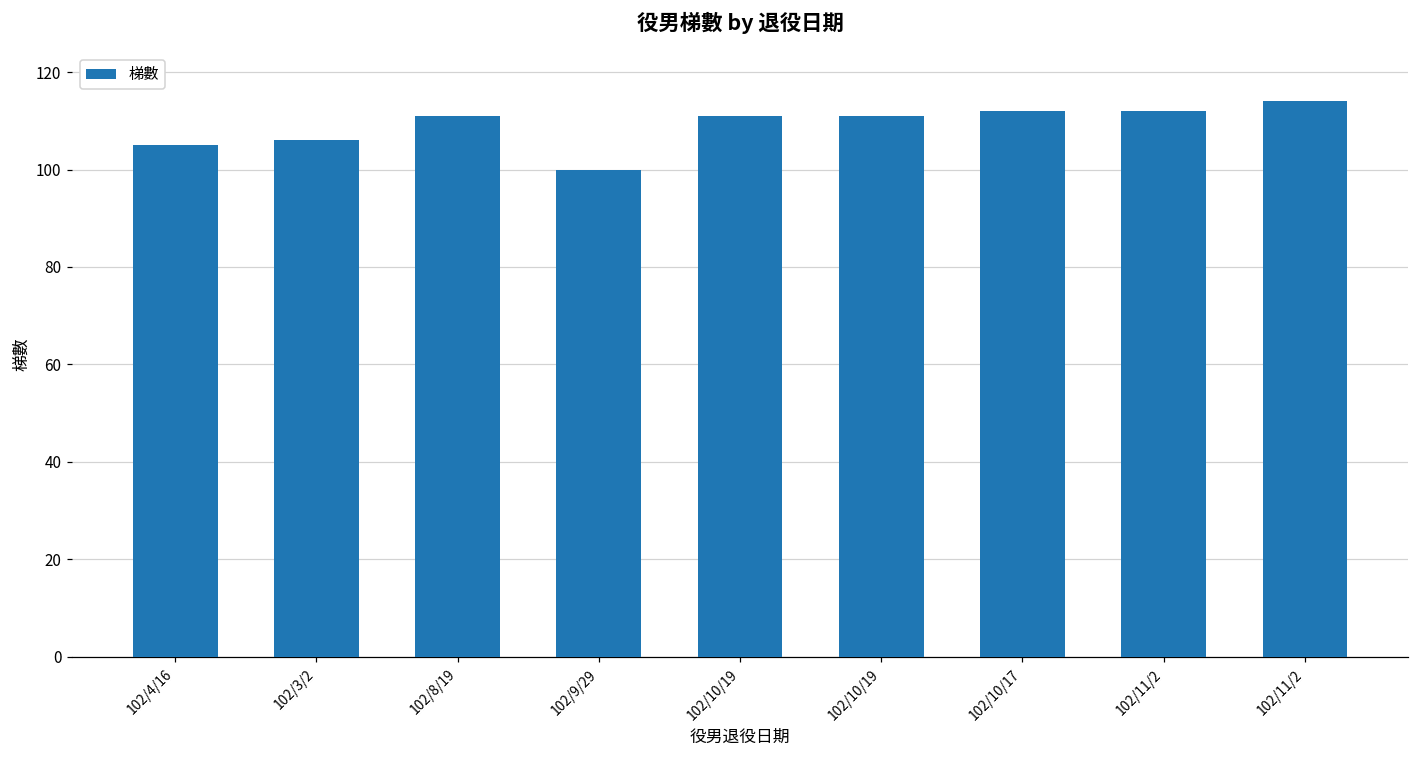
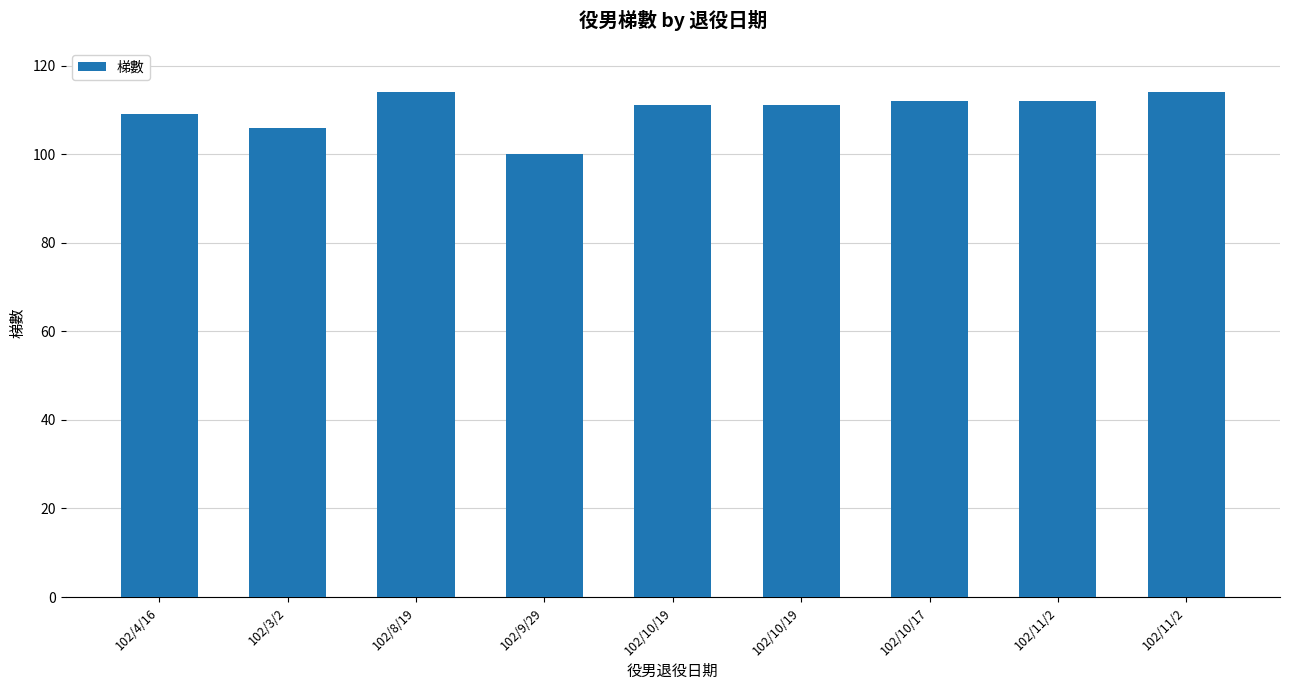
  {
-   "102/4/16": 105,
+   "102/4/16": 109,
    "102/3/2": 106,
-   "102/8/19": 111,
+   "102/8/19": 114,
    "102/9/29": 100,
    "102/10/17": 112
  }
